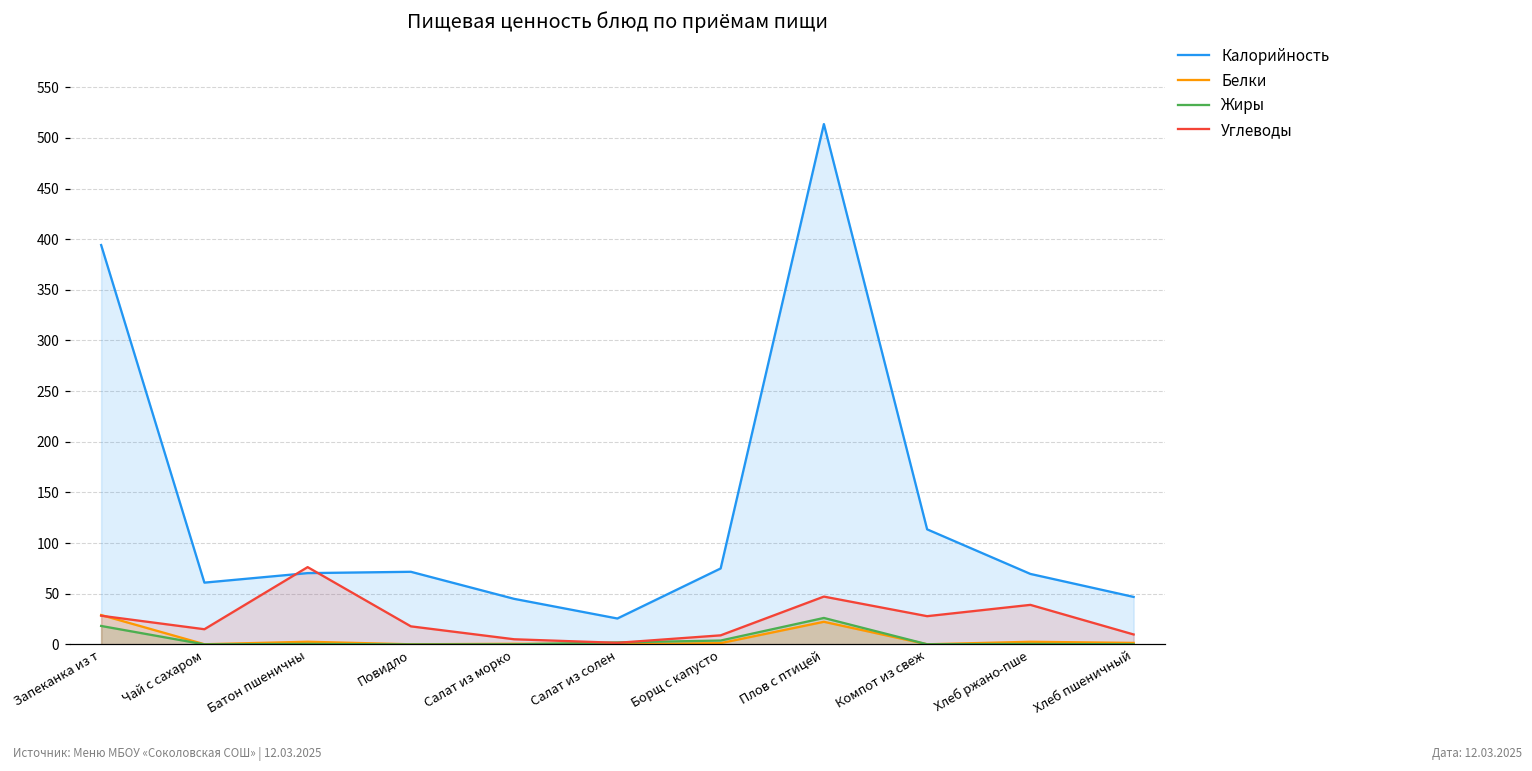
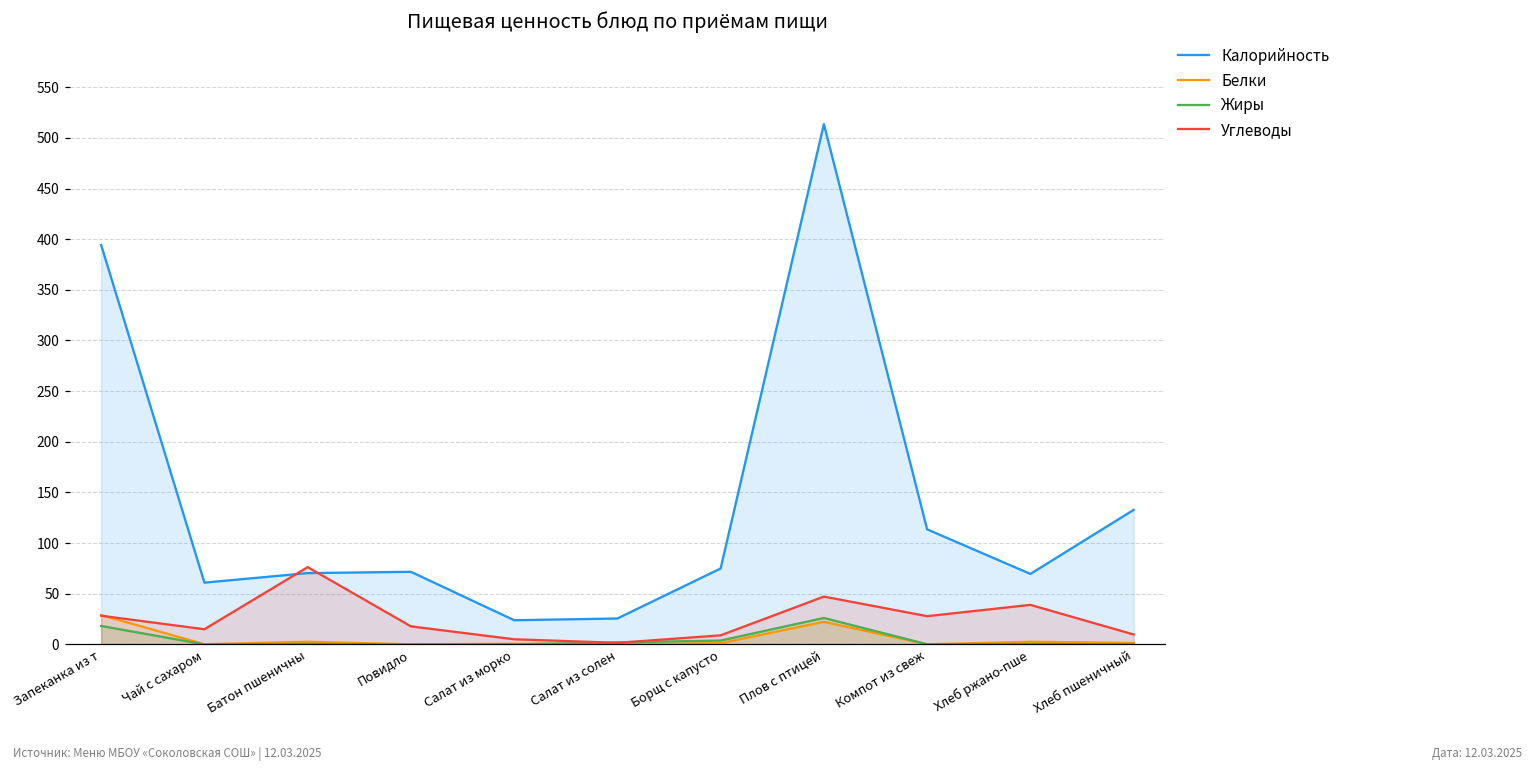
  {
    "Калорийность": {
      "Запеканка из т": 390,
      "Чай с сахаром": 60,
      "Батон пшеничны": 70,
      "Повидло": 70,
-     "Салат из морко": 50,
+     "Салат из морко": 20,
      "Салат из солен": 30,
      "Борщ с капусто": 80,
      "Плов с птицей": 510,
      "Компот из свеж": 110,
      "Хлеб ржано-пше": 70,
-     "Хлеб пшеничный": 50
+     "Хлеб пшеничный": 130
    },
    "Белки": {
      "Плов с птицей": 20
    },
    "Жиры": {
      "Запеканка из т": 20,
      "Плов с птицей": 30
    },
    "Углеводы": {
      "Чай с сахаром": 20,
      "Батон пшеничны": 80,
      "Повидло": 20,
      "Салат из морко": 10,
      "Борщ с капусто": 10,
      "Плов с птицей": 50,
      "Компот из свеж": 30,
      "Хлеб ржано-пше": 40,
      "Хлеб пшеничный": 10
    }
  }
